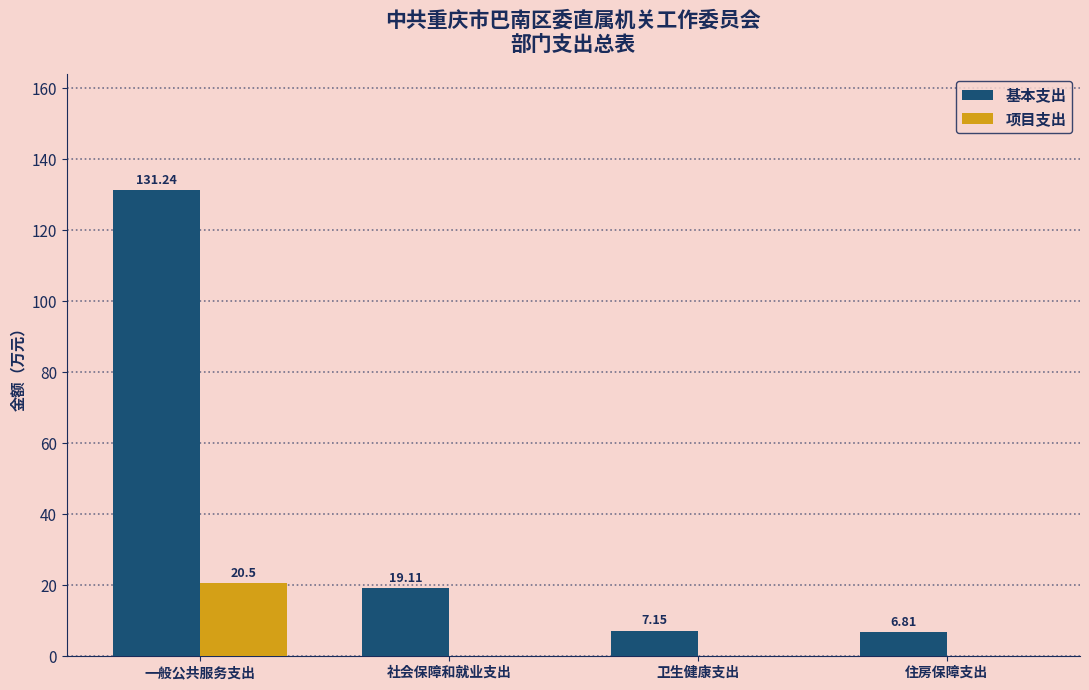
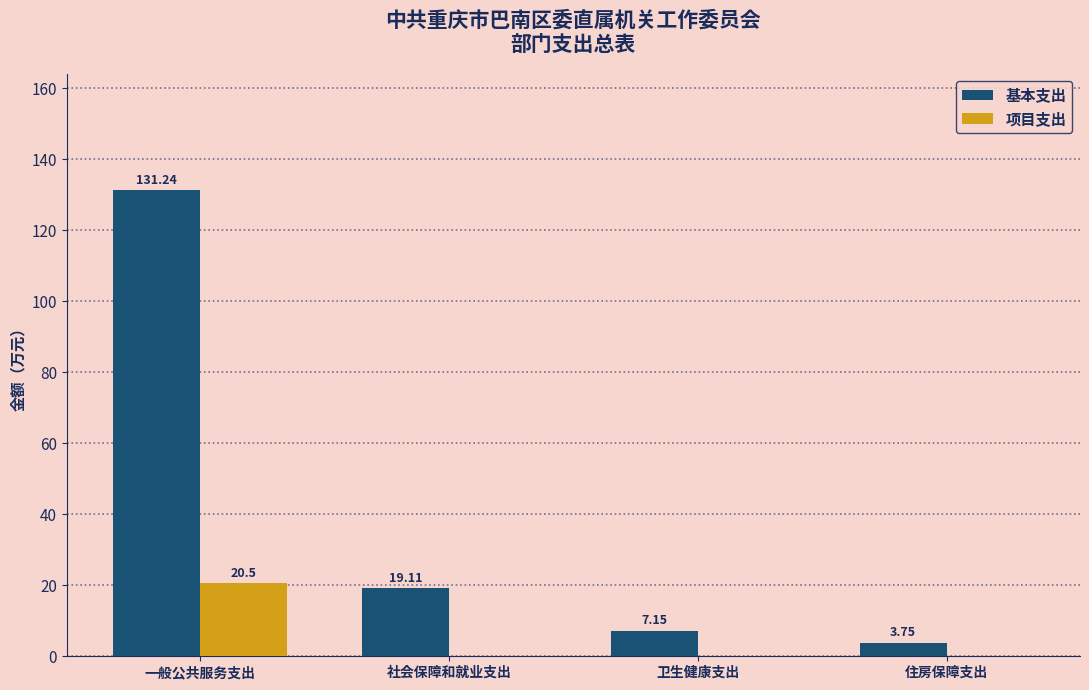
  {
    "基本支出": {
      "一般公共服务支出": 131.24,
      "社会保障和就业支出": 19.11,
      "卫生健康支出": 7.15,
-     "住房保障支出": 6.81
+     "住房保障支出": 3.75
    },
    "项目支出": {
      "一般公共服务支出": 20.5
    }
  }
